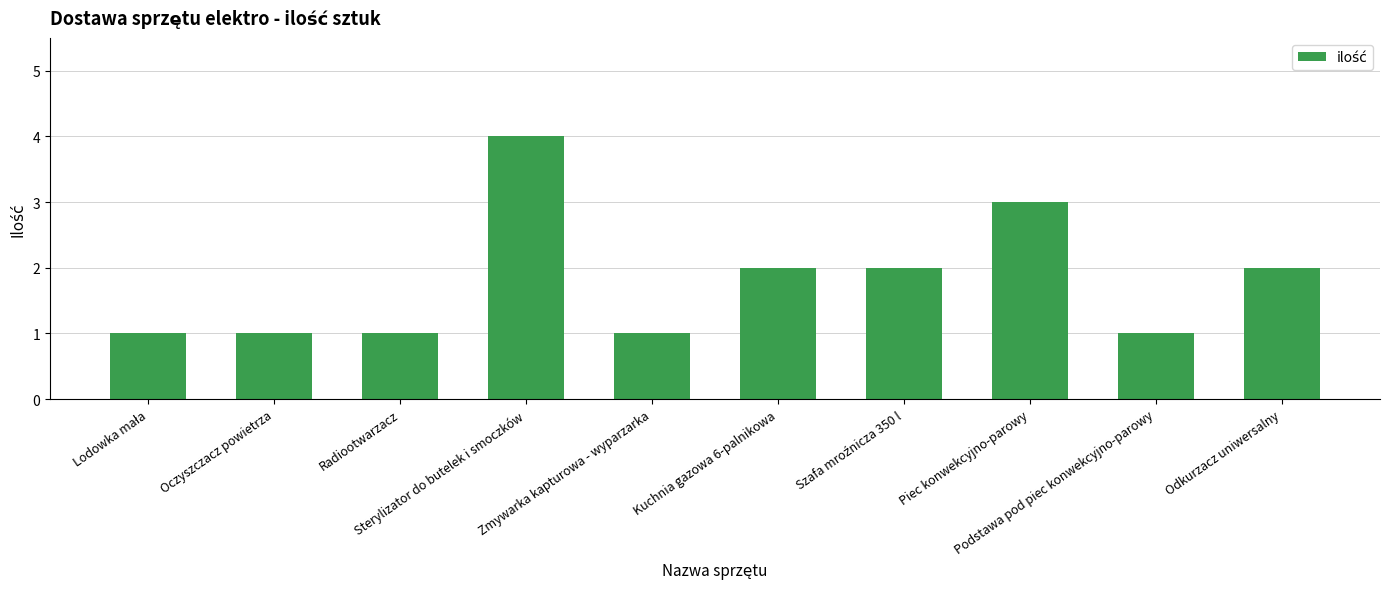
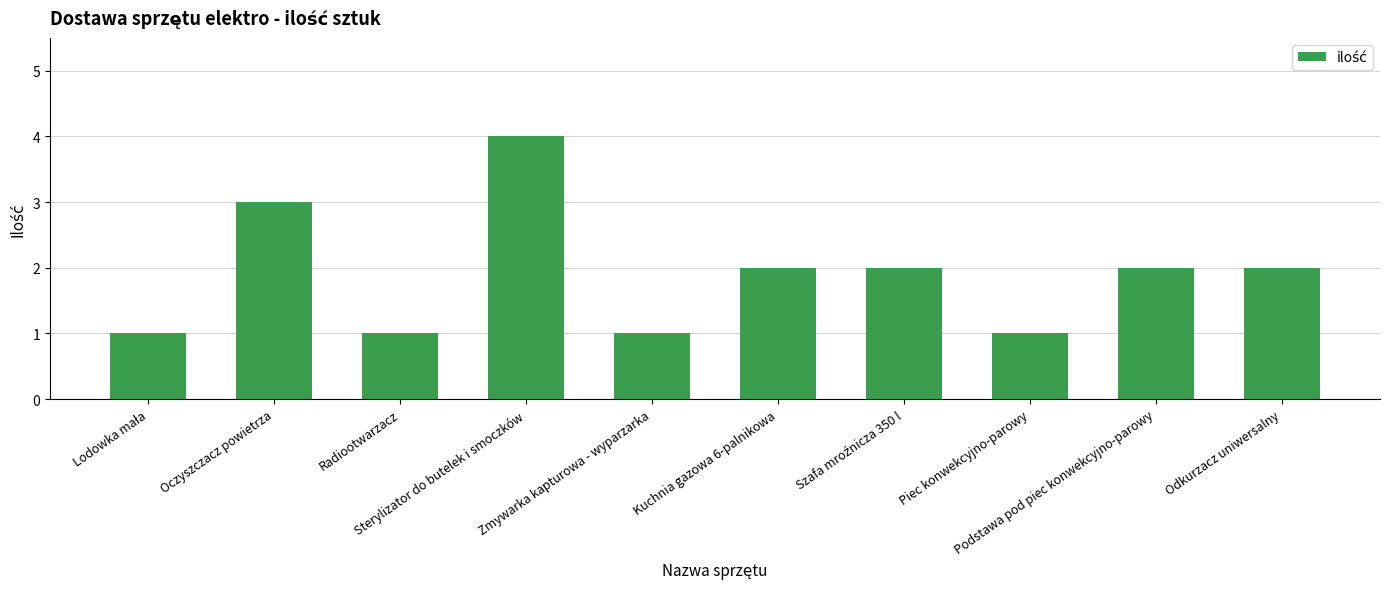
  {
    "Lodowka mała": 1,
-   "Oczyszczacz powietrza": 1,
+   "Oczyszczacz powietrza": 3,
    "Radiootwarzacz": 1,
    "Sterylizator do butelek i smoczków": 4,
    "Zmywarka kapturowa - wyparzarka": 1,
    "Kuchnia gazowa 6-palnikowa": 2,
    "Szafa mroźnicza 350 l": 2,
-   "Piec konwekcyjno-parowy": 3,
-   "Podstawa pod piec konwekcyjno-parowy": 1,
+   "Piec konwekcyjno-parowy": 1,
+   "Podstawa pod piec konwekcyjno-parowy": 2,
    "Odkurzacz uniwersalny": 2
  }
